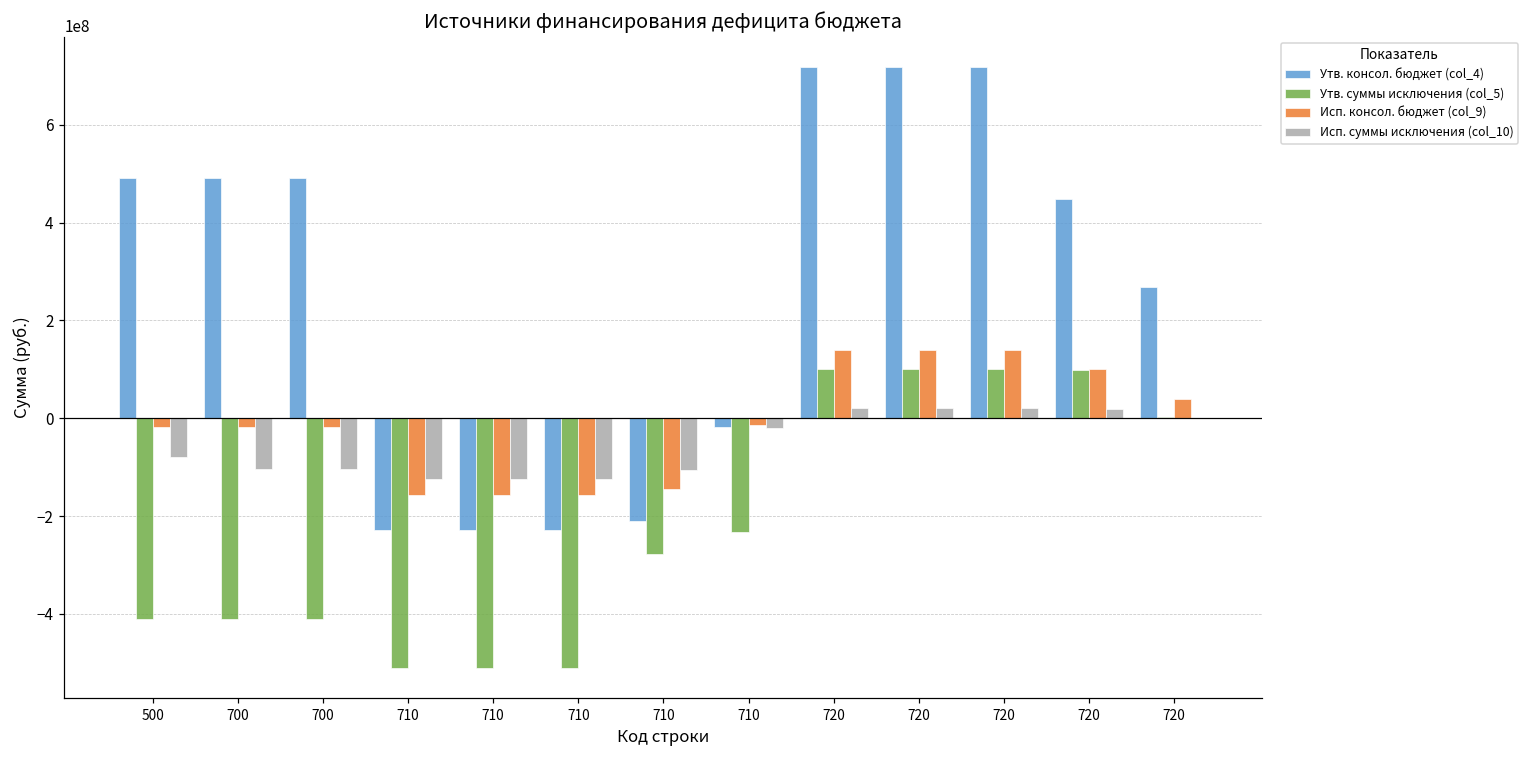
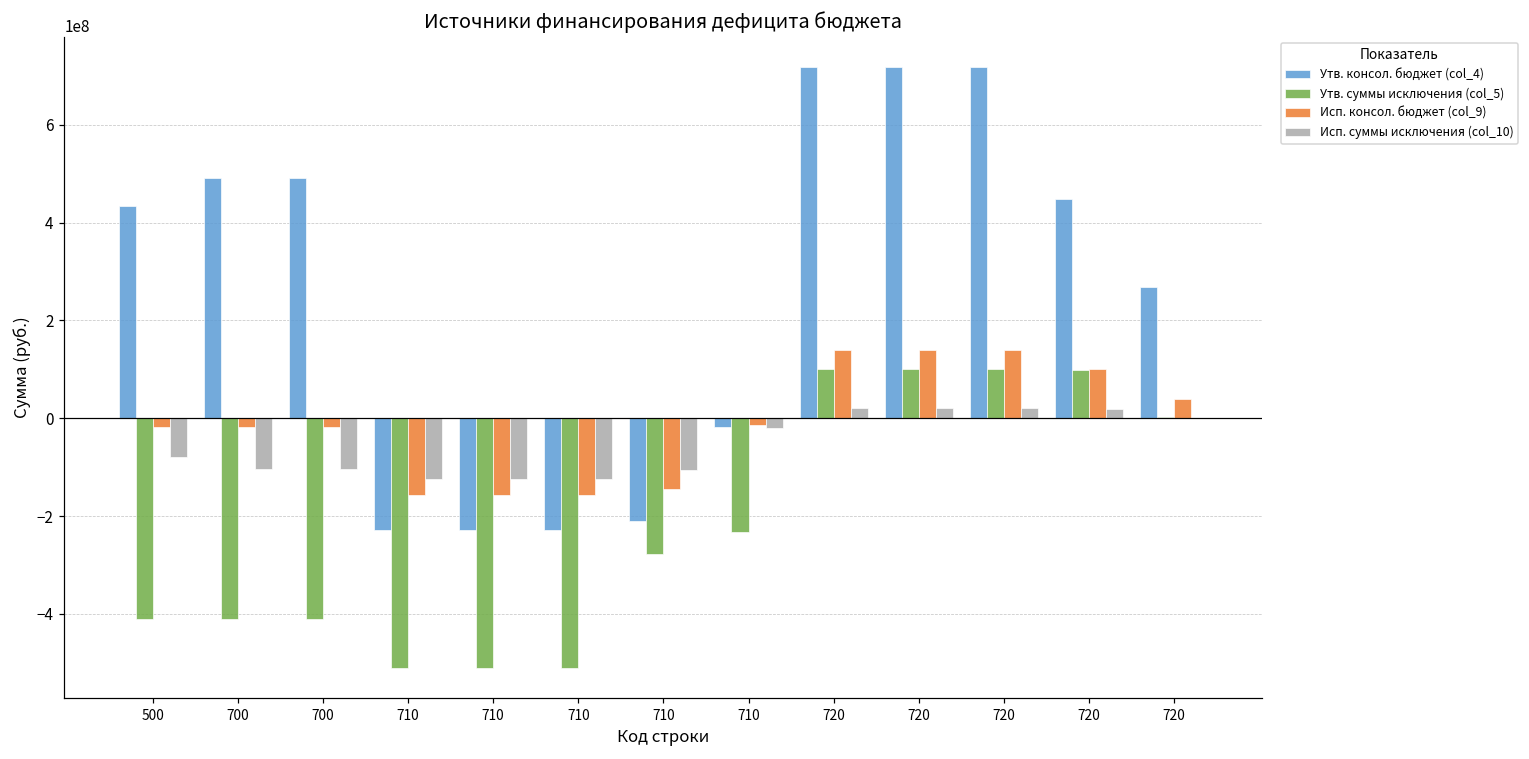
  {
    "Утв. консол. бюджет (col_4)": {
-     "500": 490000000
+     "500": 430000000
    },
    "Утв. суммы исключения (col_5)": {
      "500": -410000000
    },
    "Исп. консол. бюджет (col_9)": {
      "500": -20000000
    },
    "Исп. суммы исключения (col_10)": {
      "500": -80000000
    }
  }
